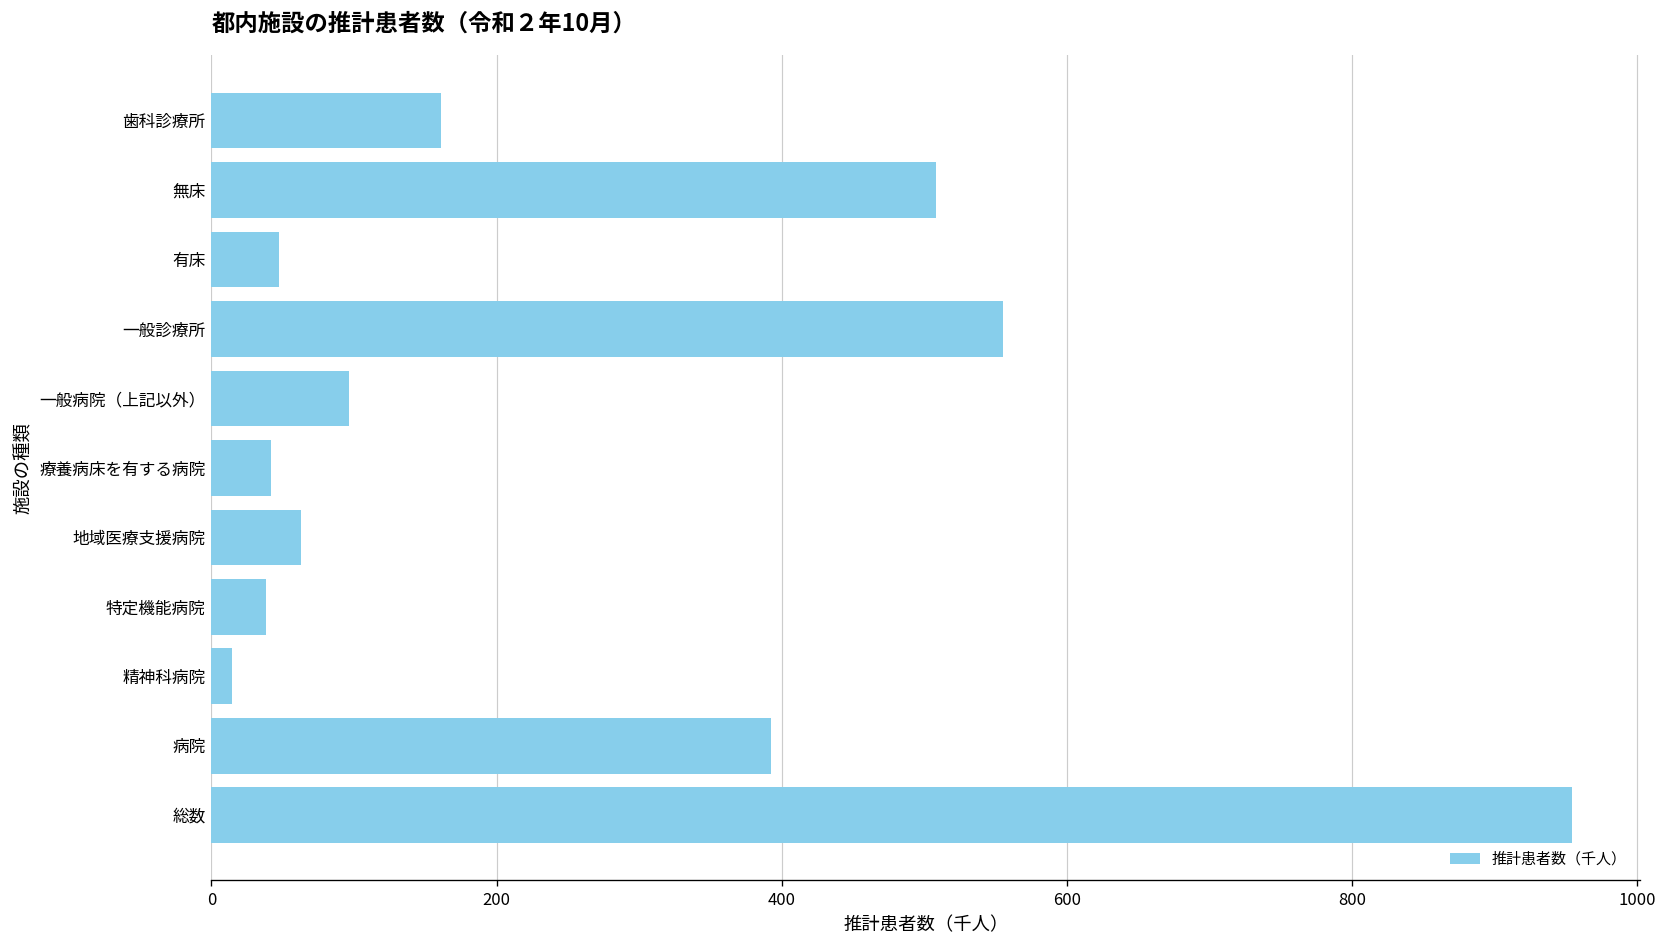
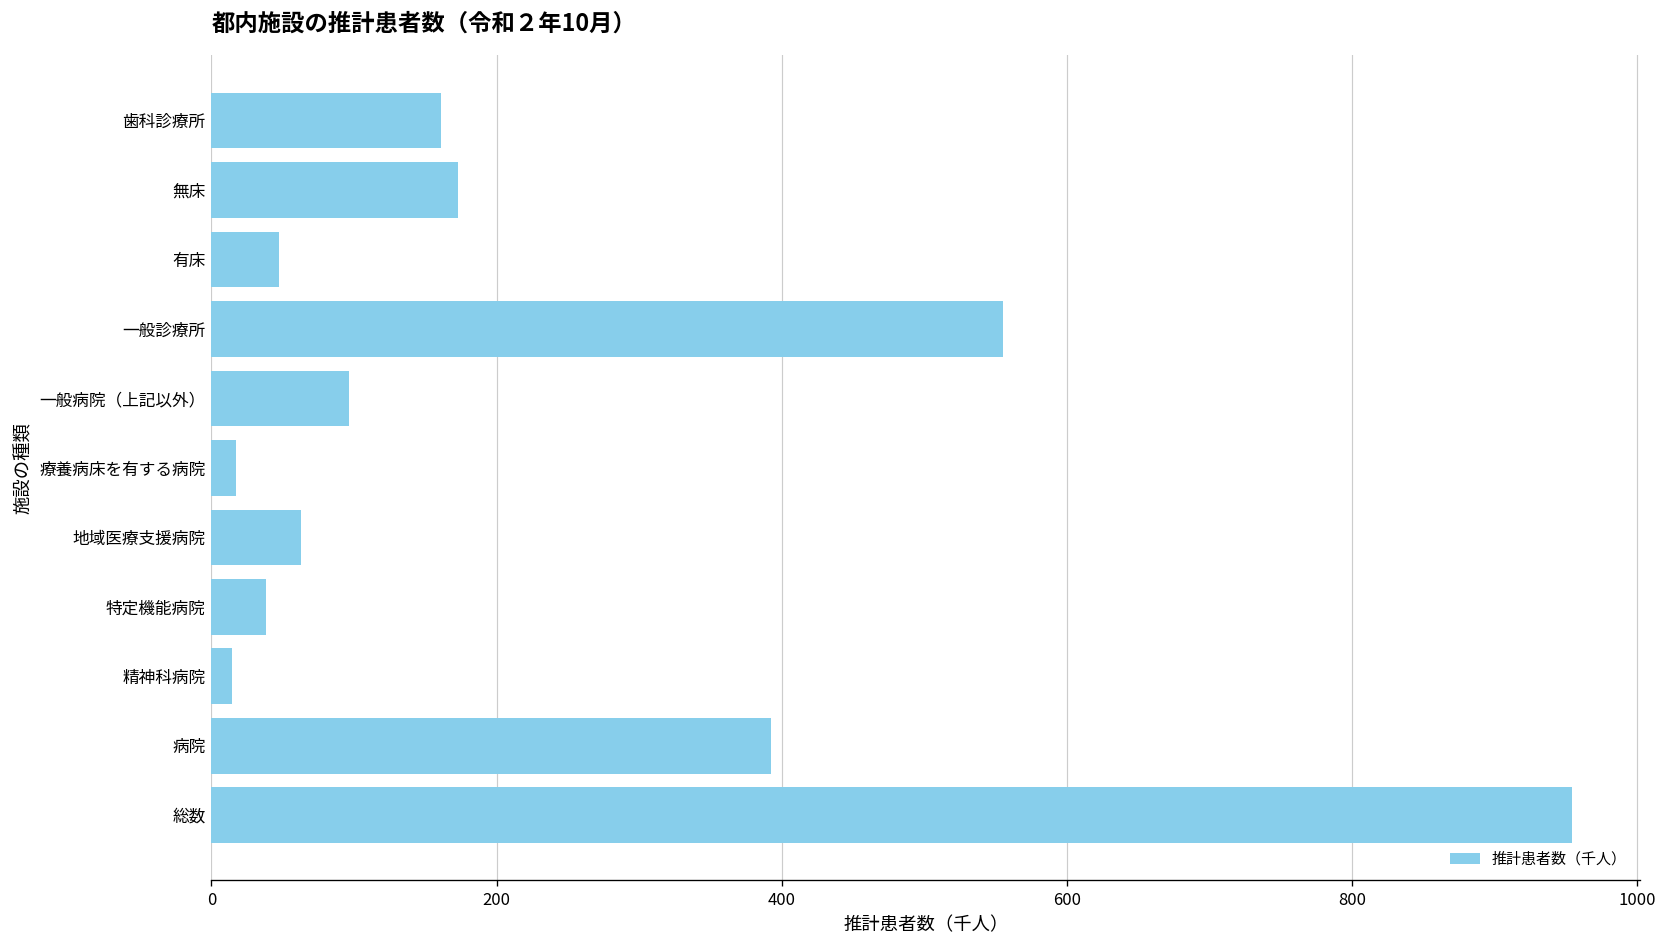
  {
    "歯科診療所": 161,
-   "無床": 508,
+   "無床": 173,
    "有床": 47,
    "一般診療所": 555,
    "一般病院（上記以外）": 96,
-   "療養病床を有する病院": 42,
+   "療養病床を有する病院": 17,
    "地域医療支援病院": 63,
    "特定機能病院": 39,
    "精神科病院": 14,
    "病院": 392,
    "総数": 955
  }
